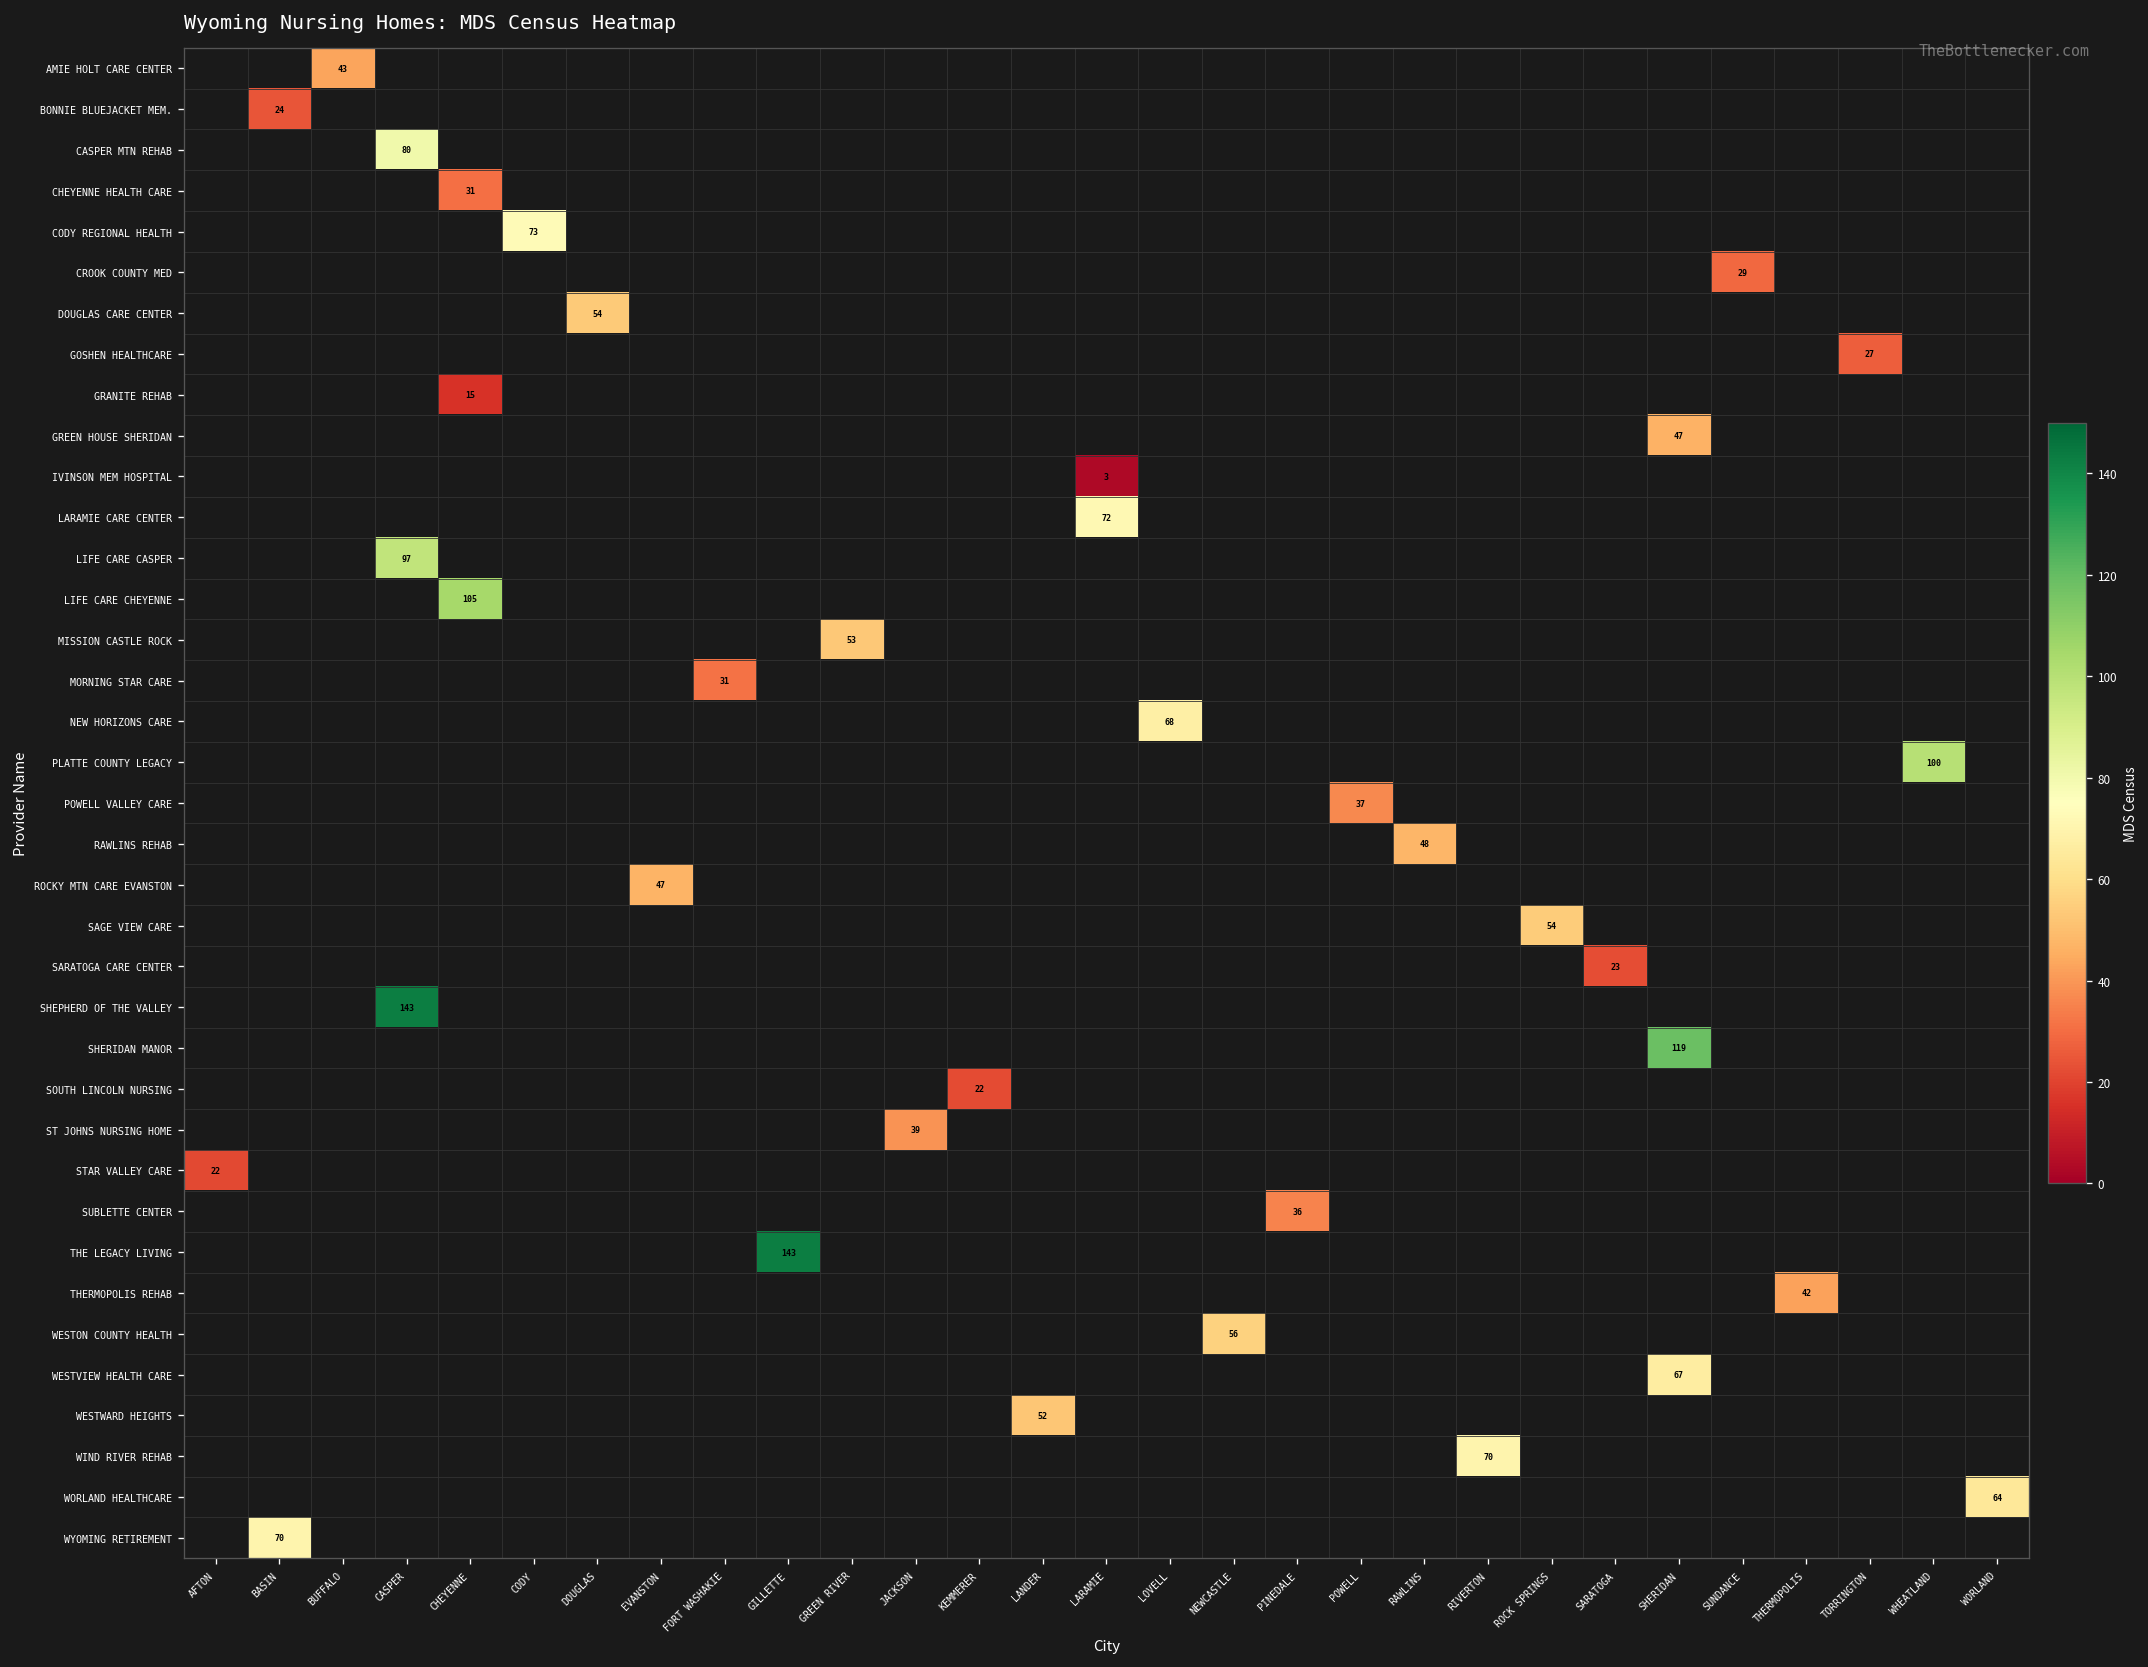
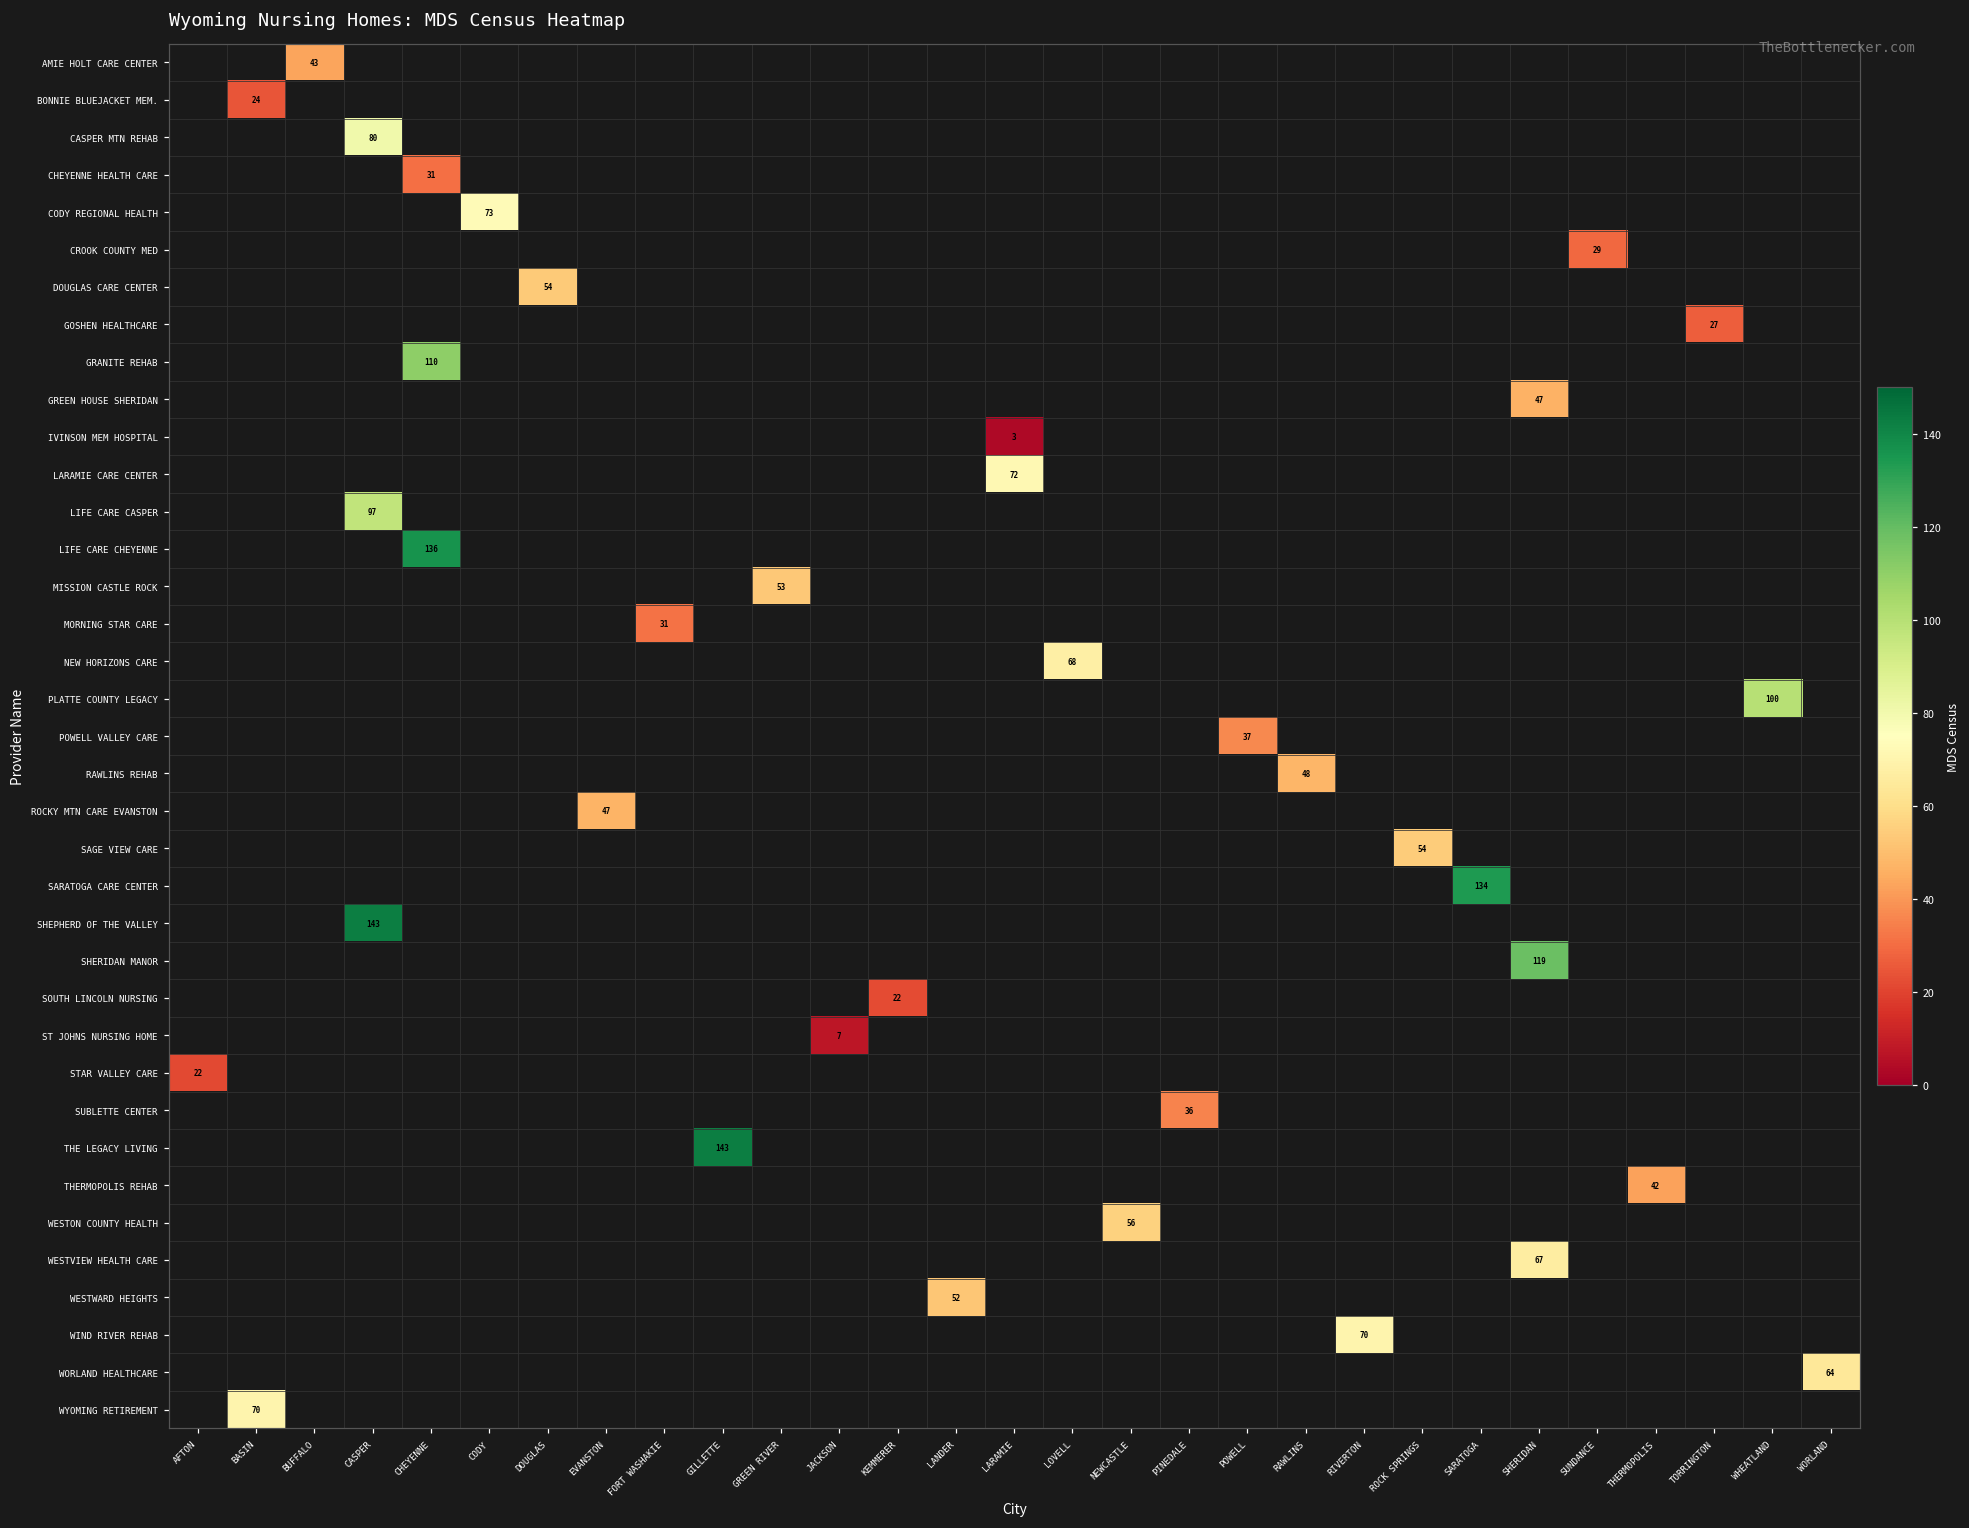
  {
    "AMIE HOLT CARE CENTER": {
      "BUFFALO": 43
    },
    "BONNIE BLUEJACKET MEM.": {
      "BASIN": 24
    },
    "CASPER MTN REHAB": {
      "CASPER": 80
    },
    "CHEYENNE HEALTH CARE": {
      "CHEYENNE": 31
    },
    "CODY REGIONAL HEALTH": {
      "CODY": 73
    },
    "CROOK COUNTY MED": {
      "SUNDANCE": 29
    },
    "DOUGLAS CARE CENTER": {
      "DOUGLAS": 54
    },
    "GOSHEN HEALTHCARE": {
      "TORRINGTON": 27
    },
    "GRANITE REHAB": {
-     "CHEYENNE": 15
+     "CHEYENNE": 110
    },
    "GREEN HOUSE SHERIDAN": {
      "SHERIDAN": 47
    },
    "IVINSON MEM HOSPITAL": {
      "LARAMIE": 3
    },
    "LARAMIE CARE CENTER": {
      "LARAMIE": 72
    },
    "LIFE CARE CASPER": {
      "CASPER": 97
    },
    "LIFE CARE CHEYENNE": {
-     "CHEYENNE": 105
+     "CHEYENNE": 136
    },
    "MISSION CASTLE ROCK": {
      "GREEN RIVER": 53
    },
    "MORNING STAR CARE": {
      "FORT WASHAKIE": 31
    },
    "NEW HORIZONS CARE": {
      "LOVELL": 68
    },
    "PLATTE COUNTY LEGACY": {
      "WHEATLAND": 100
    },
    "POWELL VALLEY CARE": {
      "POWELL": 37
    },
    "RAWLINS REHAB": {
      "RAWLINS": 48
    },
    "ROCKY MTN CARE EVANSTON": {
      "EVANSTON": 47
    },
    "SAGE VIEW CARE": {
      "ROCK SPRINGS": 54
    },
    "SARATOGA CARE CENTER": {
-     "SARATOGA": 23
+     "SARATOGA": 134
    },
    "SHEPHERD OF THE VALLEY": {
      "CASPER": 143
    },
    "SHERIDAN MANOR": {
      "SHERIDAN": 119
    },
    "SOUTH LINCOLN NURSING": {
      "KEMMERER": 22
    },
    "ST JOHNS NURSING HOME": {
-     "JACKSON": 39
+     "JACKSON": 7
    },
    "STAR VALLEY CARE": {
      "AFTON": 22
    },
    "SUBLETTE CENTER": {
      "PINEDALE": 36
    },
    "THE LEGACY LIVING": {
      "GILLETTE": 143
    },
    "THERMOPOLIS REHAB": {
      "THERMOPOLIS": 42
    },
    "WESTON COUNTY HEALTH": {
      "NEWCASTLE": 56
    },
    "WESTVIEW HEALTH CARE": {
      "SHERIDAN": 67
    },
    "WESTWARD HEIGHTS": {
      "LANDER": 52
    },
    "WIND RIVER REHAB": {
      "RIVERTON": 70
    },
    "WORLAND HEALTHCARE": {
      "WORLAND": 64
    },
    "WYOMING RETIREMENT": {
      "BASIN": 70
    }
  }
